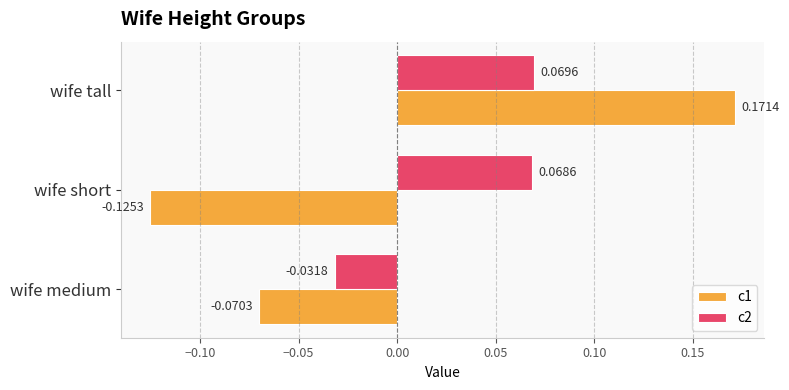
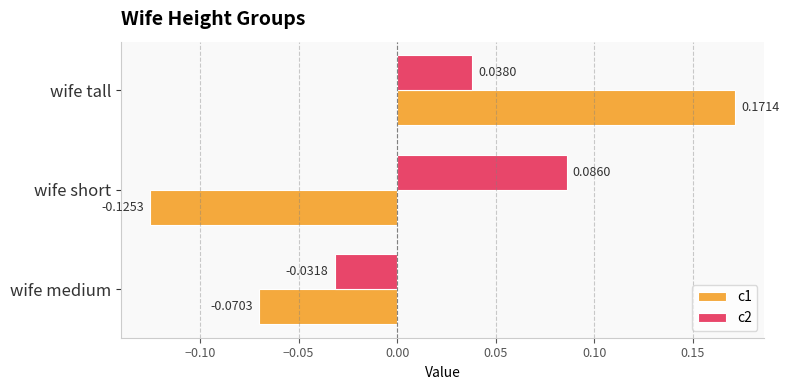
  {
    "c1": {
      "wife tall": 0.1714,
      "wife short": -0.1253,
      "wife medium": -0.0703
    },
    "c2": {
-     "wife tall": 0.0696,
-     "wife short": 0.0686,
+     "wife tall": 0.0380,
+     "wife short": 0.0860,
      "wife medium": -0.0318
    }
  }
